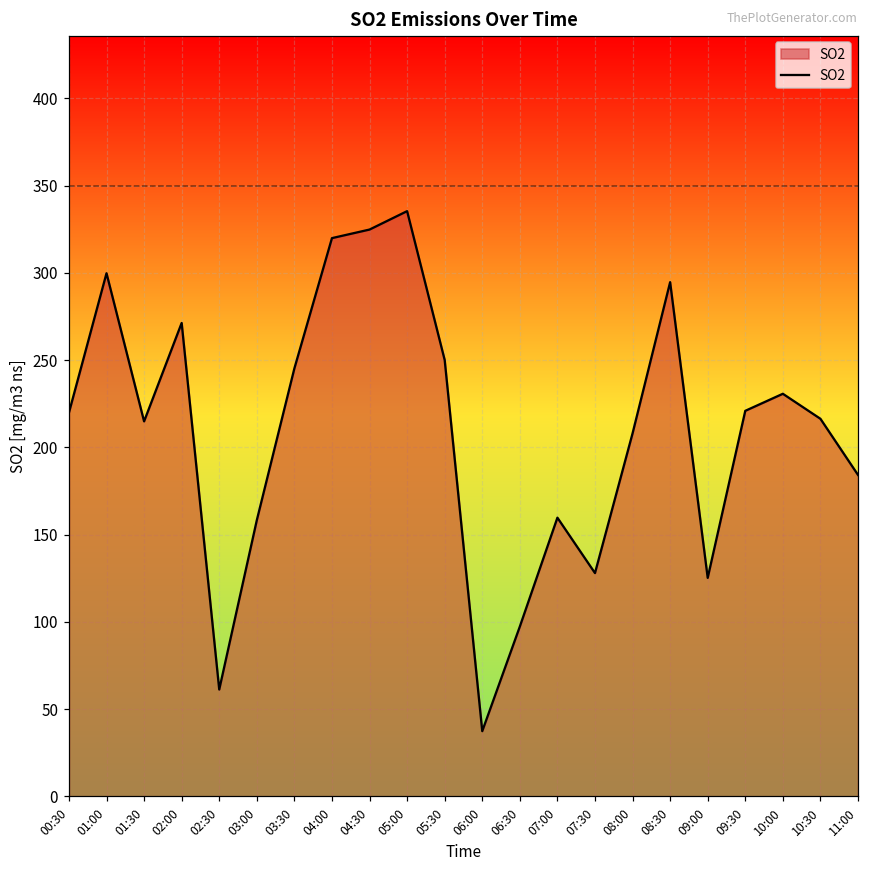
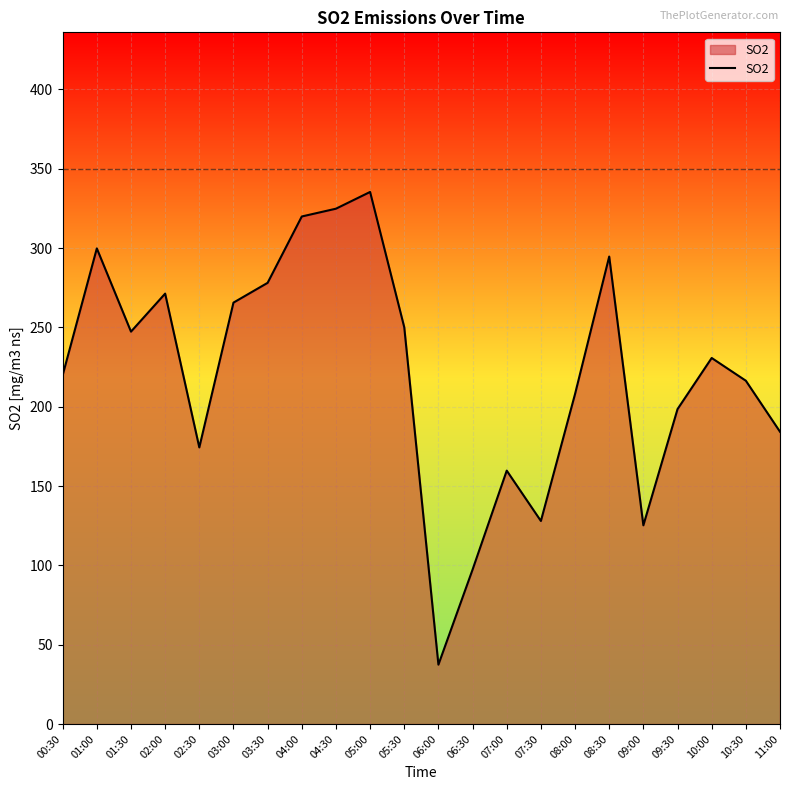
  {
    "00:30": 220,
    "01:00": 300,
-   "01:30": 215,
+   "01:30": 247,
    "02:00": 271,
-   "02:30": 61,
-   "03:00": 158,
-   "03:30": 245,
+   "02:30": 174,
+   "03:00": 266,
+   "03:30": 278,
    "04:00": 320,
    "04:30": 325,
    "05:00": 335,
    "05:30": 250,
    "06:00": 37,
    "06:30": 97,
    "07:00": 160,
    "07:30": 128,
    "08:00": 208,
    "08:30": 295,
    "09:00": 125,
-   "09:30": 221,
+   "09:30": 198,
    "10:00": 231,
    "10:30": 216,
    "11:00": 184
  }
